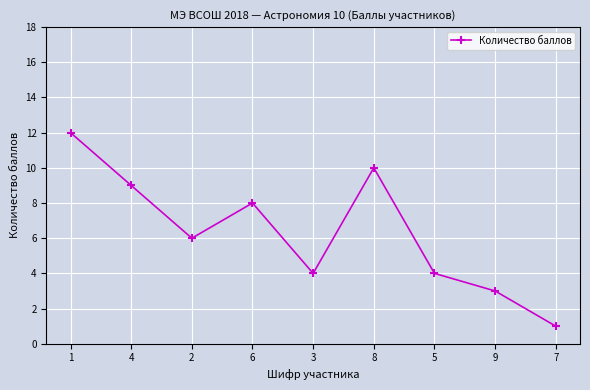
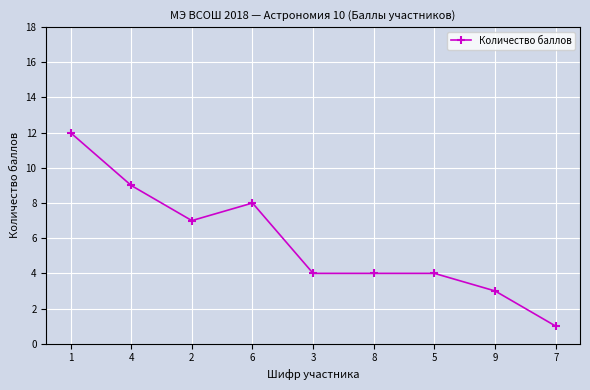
  {
    "1": 12,
    "4": 9,
-   "2": 6,
+   "2": 7,
    "6": 8,
    "3": 4,
-   "8": 10,
+   "8": 4,
    "5": 4,
    "9": 3,
    "7": 1
  }
